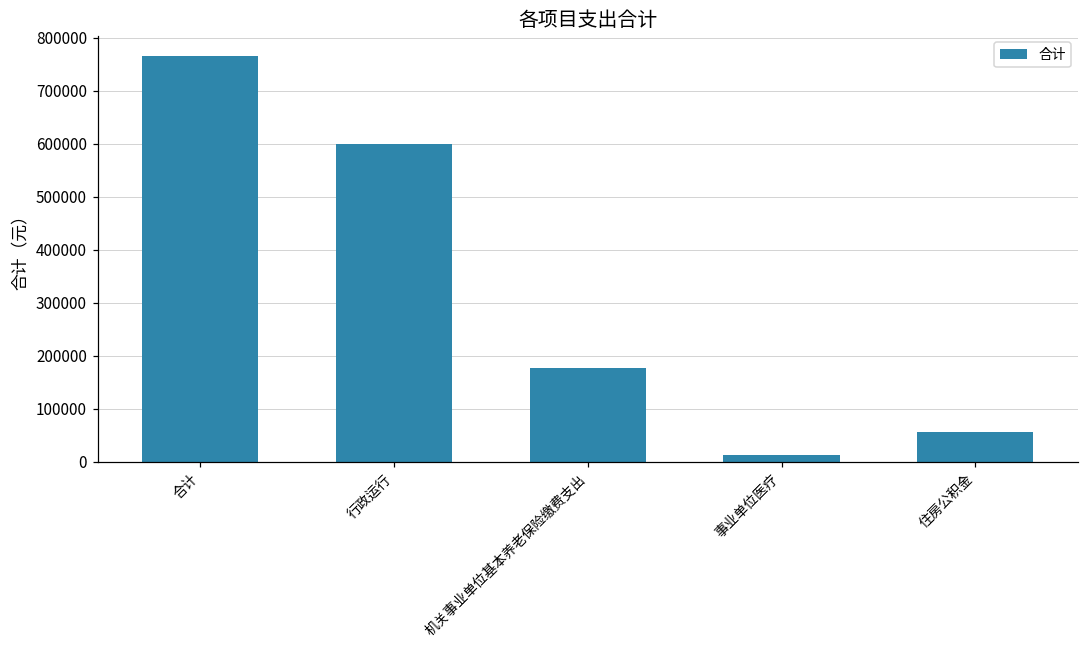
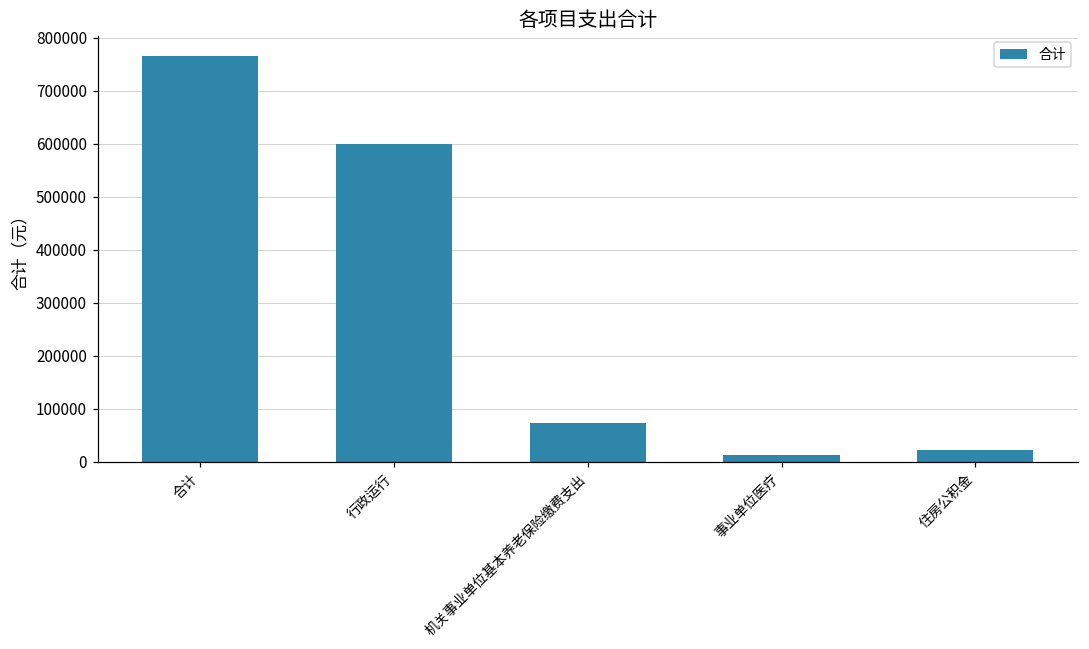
  {
    "合计": 770000,
    "行政运行": 600000,
-   "机关事业单位基本养老保险缴费支出": 180000,
+   "机关事业单位基本养老保险缴费支出": 70000,
    "事业单位医疗": 10000,
-   "住房公积金": 60000
+   "住房公积金": 20000
  }
